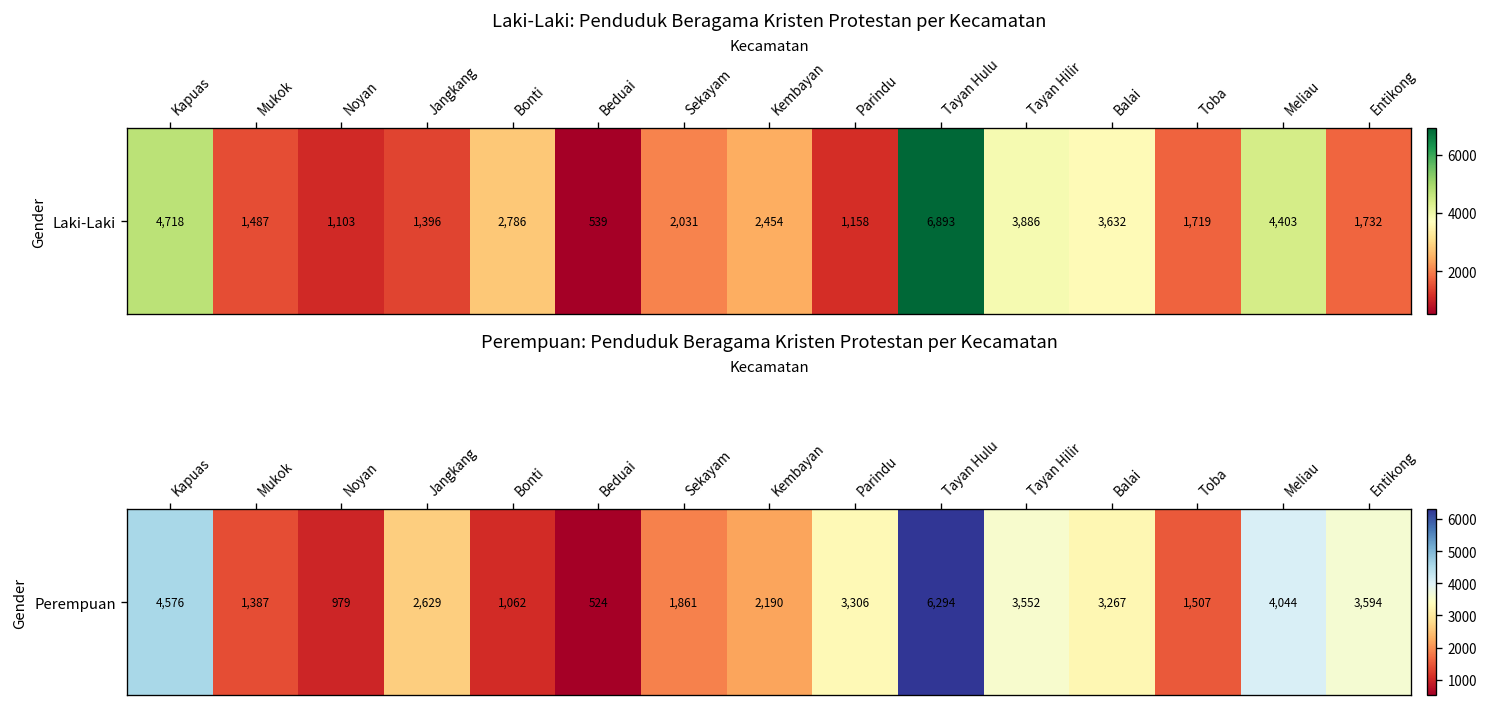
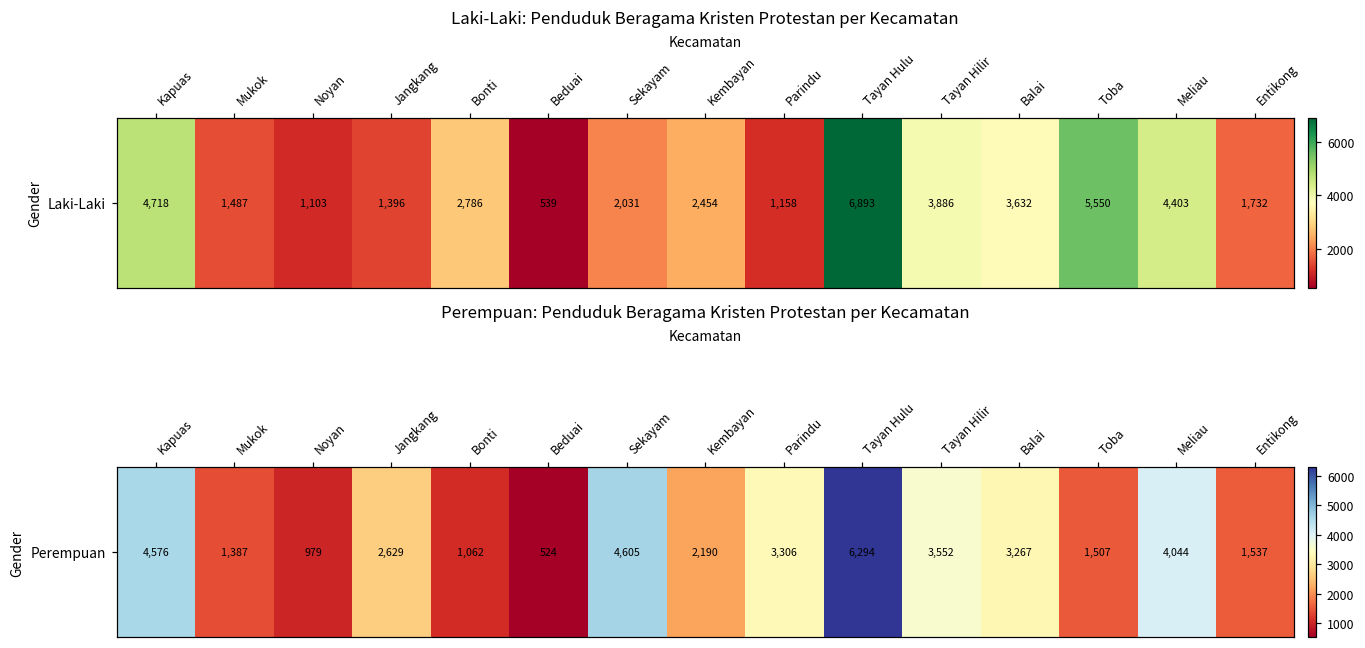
  {
    "Laki-Laki: Penduduk Beragama Kristen Protestan per Kecamatan": {
      "Laki-Laki": {
        "Kapuas": "4,718",
        "Mukok": "1,487",
        "Noyan": "1,103",
        "Jangkang": "1,396",
        "Bonti": "2,786",
        "Beduai": "539",
        "Sekayam": "2,031",
        "Kembayan": "2,454",
        "Parindu": "1,158",
        "Tayan Hulu": "6,893",
        "Tayan Hilir": "3,886",
        "Balai": "3,632",
-       "Toba": "1,719",
+       "Toba": "5,550",
        "Meliau": "4,403",
        "Entikong": "1,732"
      }
    },
    "Perempuan: Penduduk Beragama Kristen Protestan per Kecamatan": {
      "Perempuan": {
        "Kapuas": "4,576",
        "Mukok": "1,387",
        "Noyan": "979",
        "Jangkang": "2,629",
        "Bonti": "1,062",
        "Beduai": "524",
-       "Sekayam": "1,861",
+       "Sekayam": "4,605",
        "Kembayan": "2,190",
        "Parindu": "3,306",
        "Tayan Hulu": "6,294",
        "Tayan Hilir": "3,552",
        "Balai": "3,267",
        "Toba": "1,507",
        "Meliau": "4,044",
-       "Entikong": "3,594"
+       "Entikong": "1,537"
      }
    }
  }
